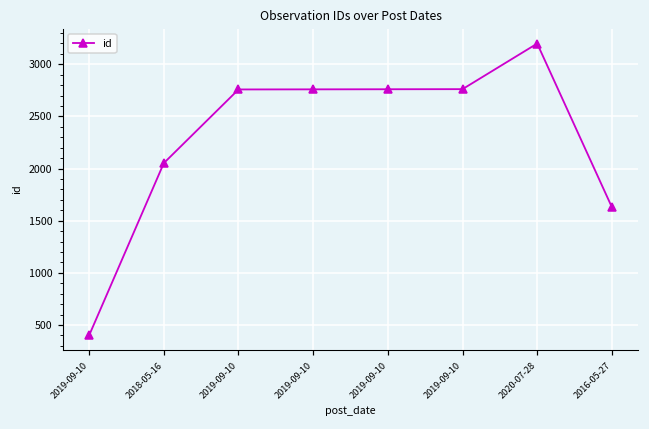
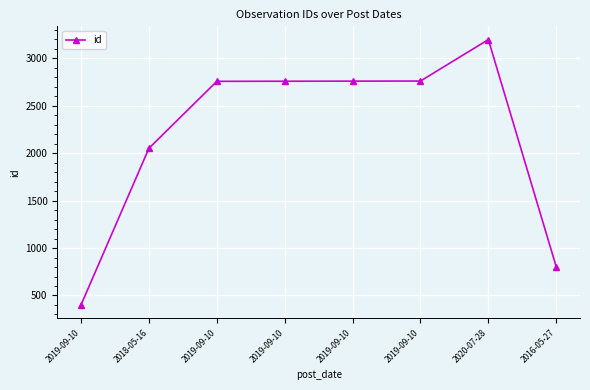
  {
    "2018-05-16": 2100,
    "2020-07-28": 3200,
-   "2016-05-27": 1600
+   "2016-05-27": 800
  }
